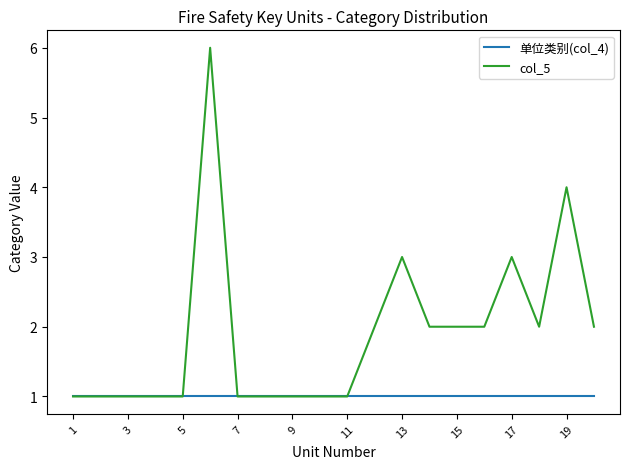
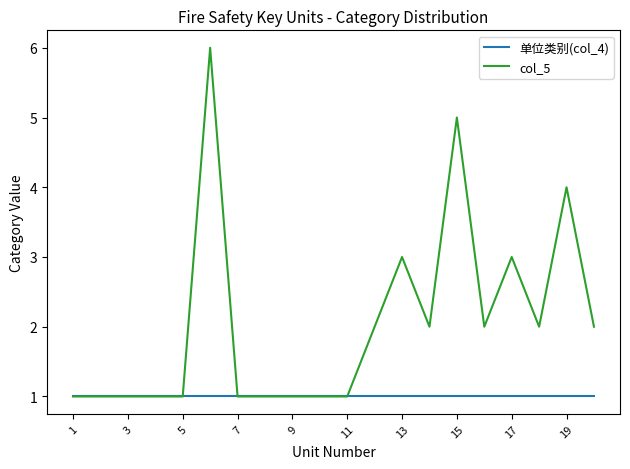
  {
    "单位类别(col_4)": {
      "13": 1,
      "15": 1,
      "17": 1,
      "19": 1
    },
    "col_5": {
      "13": 3,
-     "15": 2,
+     "15": 5,
      "17": 3,
      "19": 4
    }
  }
